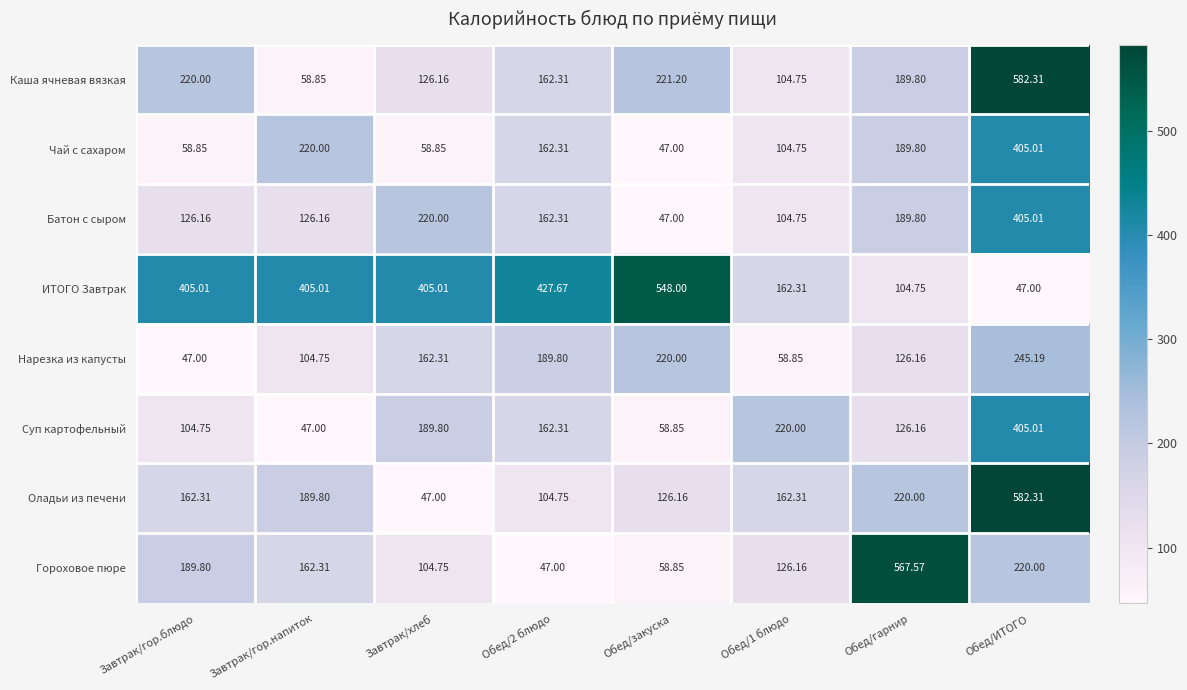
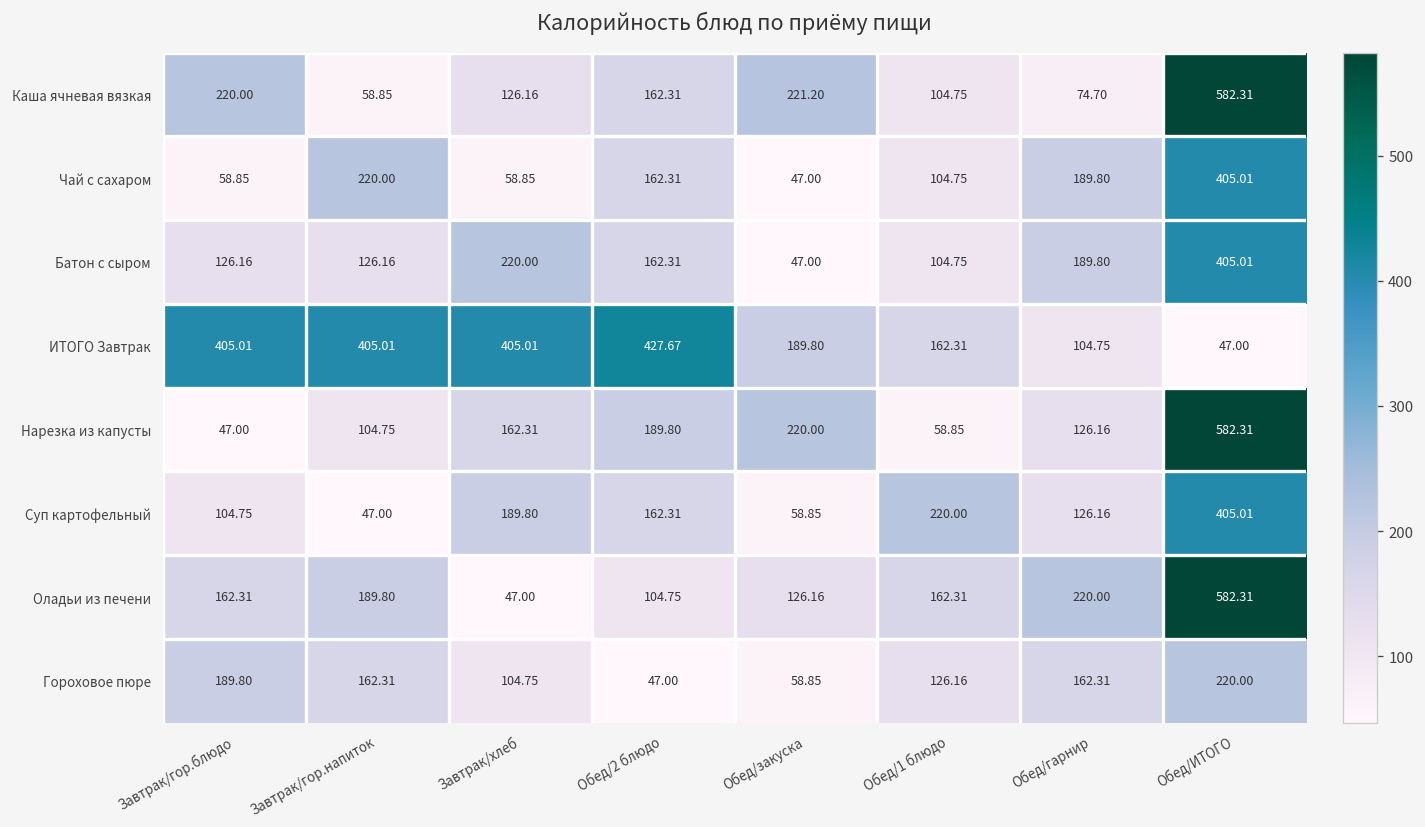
  {
    "Каша ячневая вязкая": {
      "Завтрак/гор.блюдо": 220.00,
      "Завтрак/гор.напиток": 58.85,
      "Завтрак/хлеб": 126.16,
      "Обед/2 блюдо": 162.31,
      "Обед/закуска": 221.20,
      "Обед/1 блюдо": 104.75,
-     "Обед/гарнир": 189.80,
+     "Обед/гарнир": 74.70,
      "Обед/ИТОГО": 582.31
    },
    "Чай с сахаром": {
      "Завтрак/гор.блюдо": 58.85,
      "Завтрак/гор.напиток": 220.00,
      "Завтрак/хлеб": 58.85,
      "Обед/2 блюдо": 162.31,
      "Обед/закуска": 47.00,
      "Обед/1 блюдо": 104.75,
      "Обед/гарнир": 189.80,
      "Обед/ИТОГО": 405.01
    },
    "Батон с сыром": {
      "Завтрак/гор.блюдо": 126.16,
      "Завтрак/гор.напиток": 126.16,
      "Завтрак/хлеб": 220.00,
      "Обед/2 блюдо": 162.31,
      "Обед/закуска": 47.00,
      "Обед/1 блюдо": 104.75,
      "Обед/гарнир": 189.80,
      "Обед/ИТОГО": 405.01
    },
    "ИТОГО Завтрак": {
      "Завтрак/гор.блюдо": 405.01,
      "Завтрак/гор.напиток": 405.01,
      "Завтрак/хлеб": 405.01,
      "Обед/2 блюдо": 427.67,
-     "Обед/закуска": 548.00,
+     "Обед/закуска": 189.80,
      "Обед/1 блюдо": 162.31,
      "Обед/гарнир": 104.75,
      "Обед/ИТОГО": 47.00
    },
    "Нарезка из капусты": {
      "Завтрак/гор.блюдо": 47.00,
      "Завтрак/гор.напиток": 104.75,
      "Завтрак/хлеб": 162.31,
      "Обед/2 блюдо": 189.80,
      "Обед/закуска": 220.00,
      "Обед/1 блюдо": 58.85,
      "Обед/гарнир": 126.16,
-     "Обед/ИТОГО": 245.19
+     "Обед/ИТОГО": 582.31
    },
    "Суп картофельный": {
      "Завтрак/гор.блюдо": 104.75,
      "Завтрак/гор.напиток": 47.00,
      "Завтрак/хлеб": 189.80,
      "Обед/2 блюдо": 162.31,
      "Обед/закуска": 58.85,
      "Обед/1 блюдо": 220.00,
      "Обед/гарнир": 126.16,
      "Обед/ИТОГО": 405.01
    },
    "Оладьи из печени": {
      "Завтрак/гор.блюдо": 162.31,
      "Завтрак/гор.напиток": 189.80,
      "Завтрак/хлеб": 47.00,
      "Обед/2 блюдо": 104.75,
      "Обед/закуска": 126.16,
      "Обед/1 блюдо": 162.31,
      "Обед/гарнир": 220.00,
      "Обед/ИТОГО": 582.31
    },
    "Гороховое пюре": {
      "Завтрак/гор.блюдо": 189.80,
      "Завтрак/гор.напиток": 162.31,
      "Завтрак/хлеб": 104.75,
      "Обед/2 блюдо": 47.00,
      "Обед/закуска": 58.85,
      "Обед/1 блюдо": 126.16,
-     "Обед/гарнир": 567.57,
+     "Обед/гарнир": 162.31,
      "Обед/ИТОГО": 220.00
    }
  }
